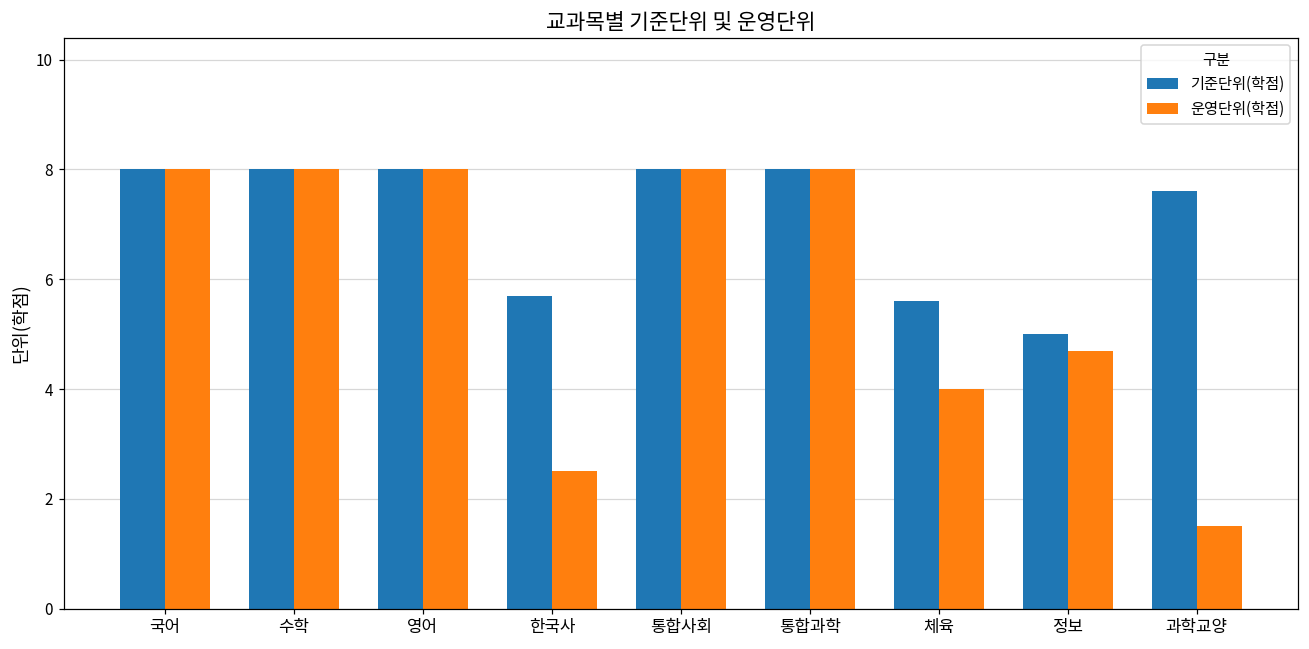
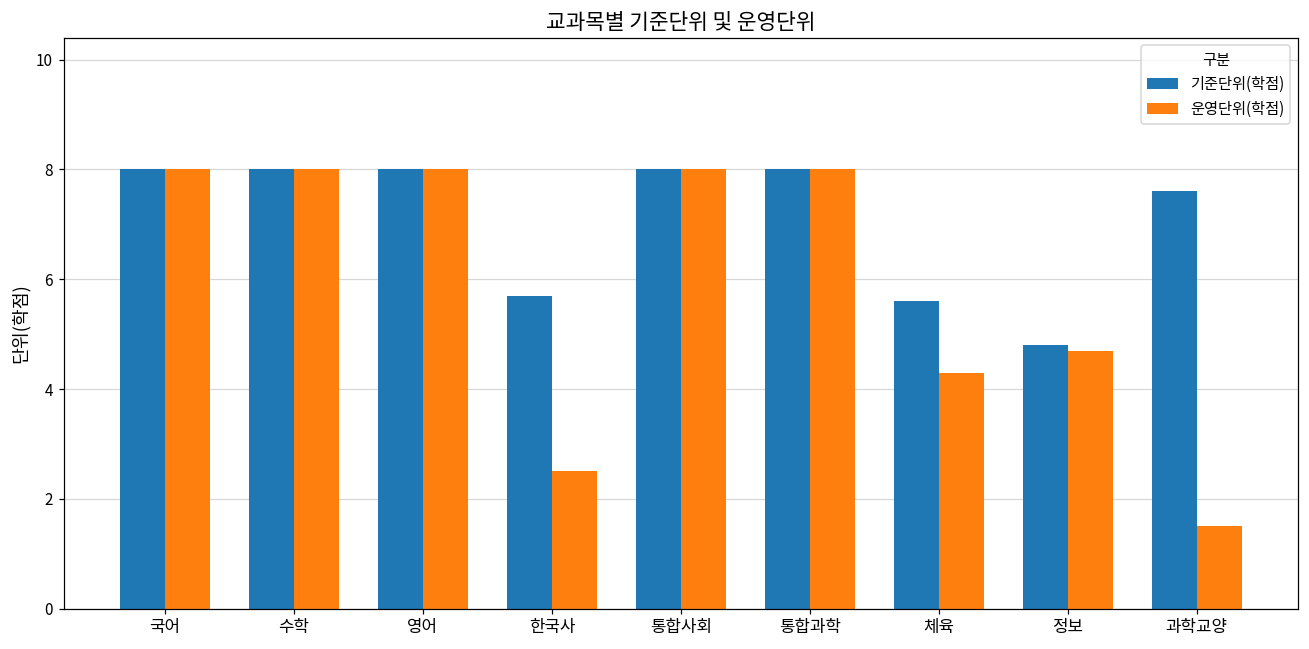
  {
    "기준단위(학점)": {
      "국어": 8.0,
      "수학": 8.0,
      "영어": 8.0,
      "한국사": 5.7,
      "통합사회": 8.0,
      "통합과학": 8.0,
      "체육": 5.6,
-     "정보": 5.0,
+     "정보": 4.8,
      "과학교양": 7.6
    },
    "운영단위(학점)": {
      "국어": 8.0,
      "수학": 8.0,
      "영어": 8.0,
      "한국사": 2.5,
      "통합사회": 8.0,
      "통합과학": 8.0,
-     "체육": 4.0,
+     "체육": 4.3,
      "정보": 4.7,
      "과학교양": 1.5
    }
  }
